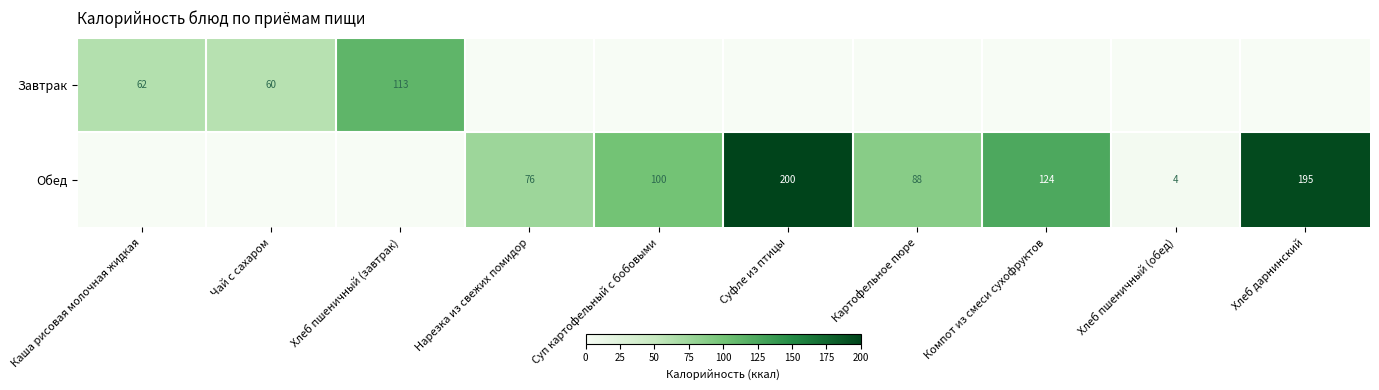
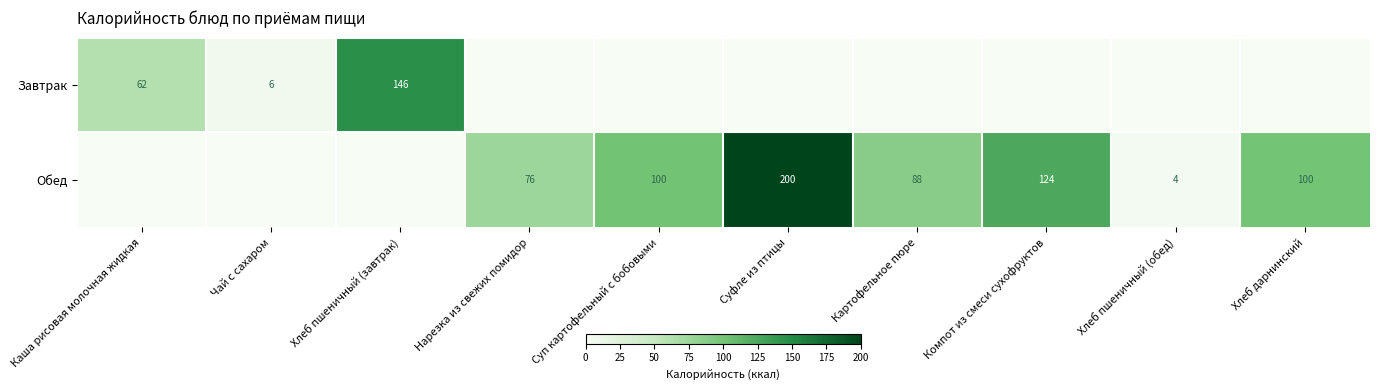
  {
    "Завтрак": {
      "Каша рисовая молочная жидкая": 62,
-     "Чай с сахаром": 60,
-     "Хлеб пшеничный (завтрак)": 113
+     "Чай с сахаром": 6,
+     "Хлеб пшеничный (завтрак)": 146
    },
    "Обед": {
      "Нарезка из свежих помидор": 76,
      "Суп картофельный с бобовыми": 100,
      "Суфле из птицы": 200,
      "Картофельное пюре": 88,
      "Компот из смеси сухофруктов": 124,
      "Хлеб пшеничный (обед)": 4,
-     "Хлеб дарнинский": 195
+     "Хлеб дарнинский": 100
    }
  }
